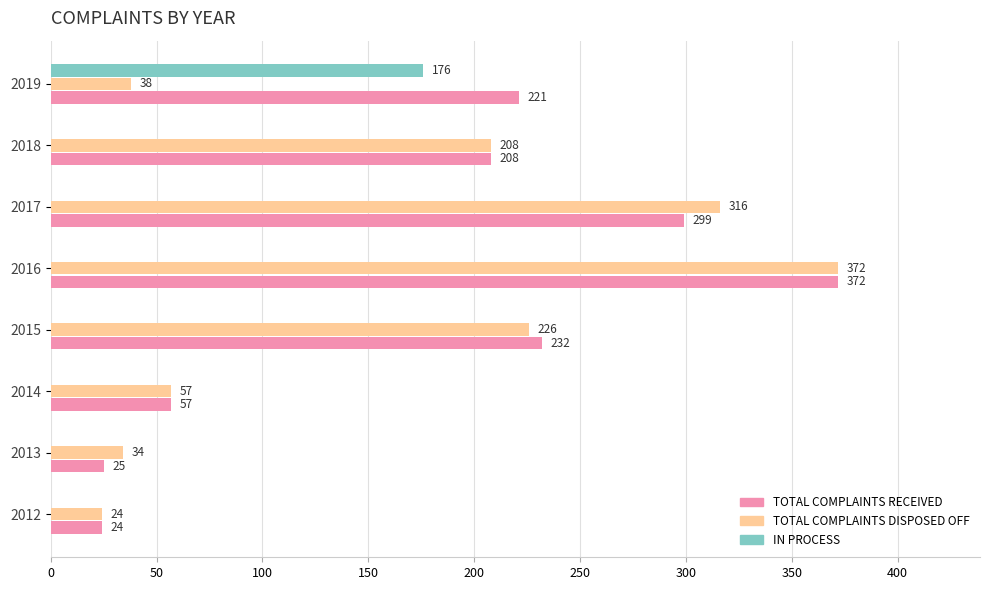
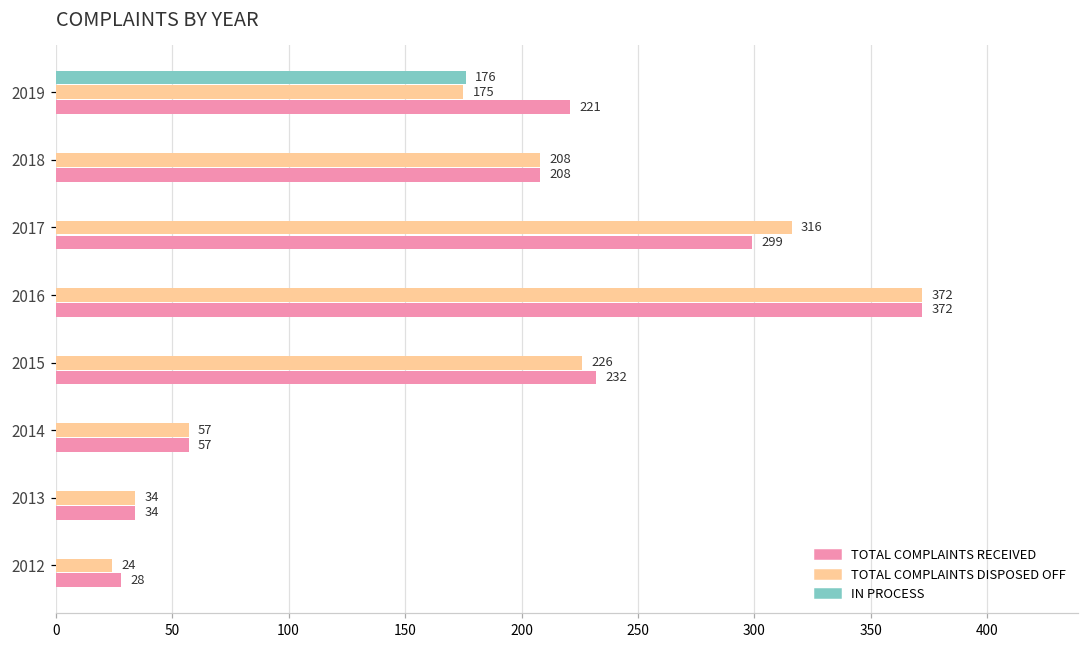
  {
    "TOTAL COMPLAINTS RECEIVED": {
      "2019": 221,
      "2018": 208,
      "2017": 299,
      "2016": 372,
      "2015": 232,
      "2014": 57,
-     "2013": 25,
-     "2012": 24
+     "2013": 34,
+     "2012": 28
    },
    "TOTAL COMPLAINTS DISPOSED OFF": {
-     "2019": 38,
+     "2019": 175,
      "2018": 208,
      "2017": 316,
      "2016": 372,
      "2015": 226,
      "2014": 57,
      "2013": 34,
      "2012": 24
    },
    "IN PROCESS": {
      "2019": 176
    }
  }
